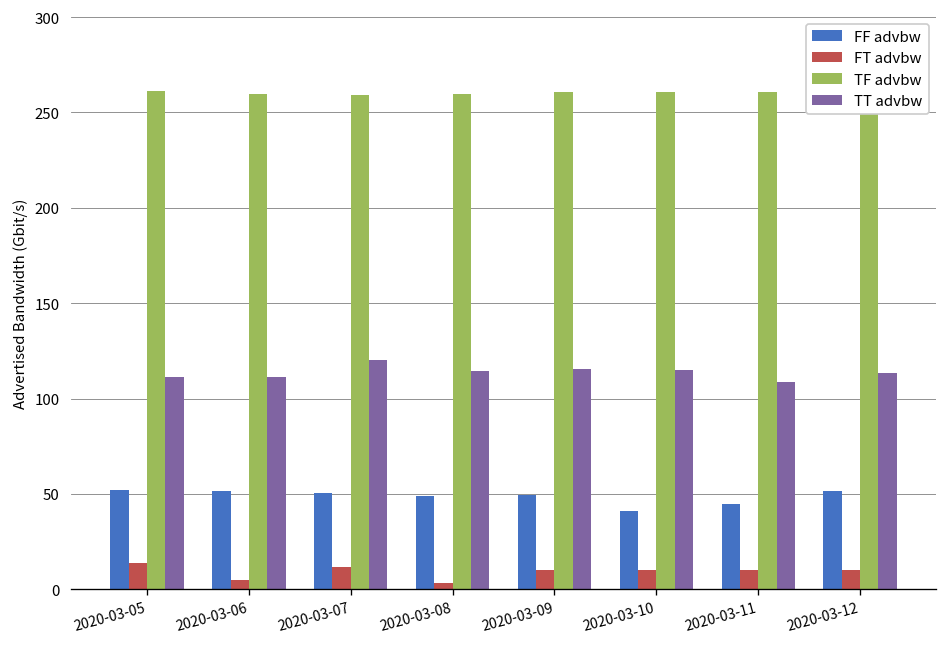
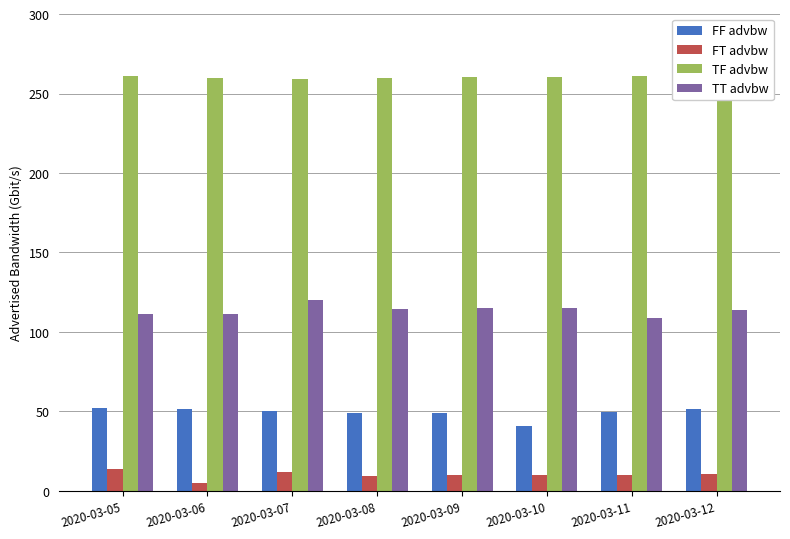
  {
    "FF advbw": {
      "2020-03-05": 52,
      "2020-03-06": 52,
      "2020-03-07": 50,
      "2020-03-08": 49,
      "2020-03-09": 49,
      "2020-03-10": 41,
-     "2020-03-11": 45,
+     "2020-03-11": 50,
      "2020-03-12": 51
    },
    "FT advbw": {
      "2020-03-05": 14,
      "2020-03-06": 5,
      "2020-03-07": 12,
-     "2020-03-08": 4,
+     "2020-03-08": 9,
      "2020-03-09": 10,
      "2020-03-10": 10,
      "2020-03-11": 10,
      "2020-03-12": 10
    },
    "TF advbw": {
      "2020-03-05": 261,
      "2020-03-06": 260,
      "2020-03-07": 259,
      "2020-03-08": 260,
      "2020-03-09": 261,
      "2020-03-10": 261,
      "2020-03-11": 261
    },
    "TT advbw": {
      "2020-03-05": 111,
      "2020-03-06": 111,
      "2020-03-07": 120,
      "2020-03-08": 114,
      "2020-03-09": 115,
      "2020-03-10": 115,
      "2020-03-11": 109,
      "2020-03-12": 114
    }
  }
